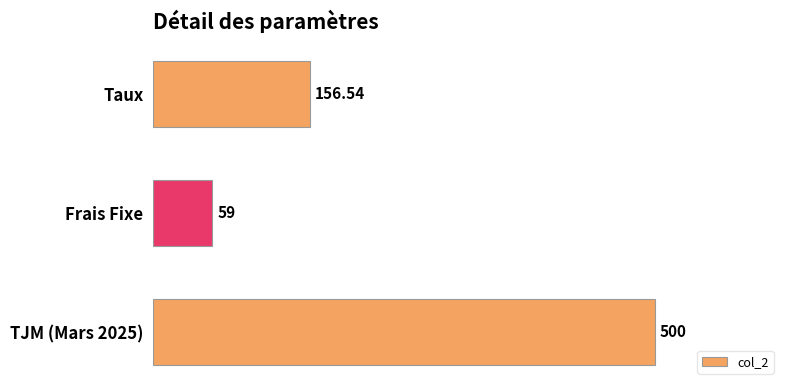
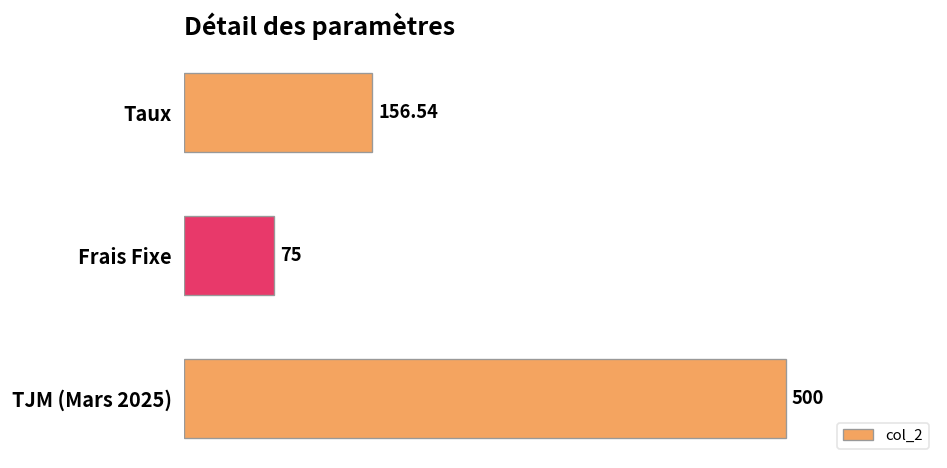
  {
    "Taux": 156.54,
-   "Frais Fixe": 59,
+   "Frais Fixe": 75,
    "TJM (Mars 2025)": 500
  }
